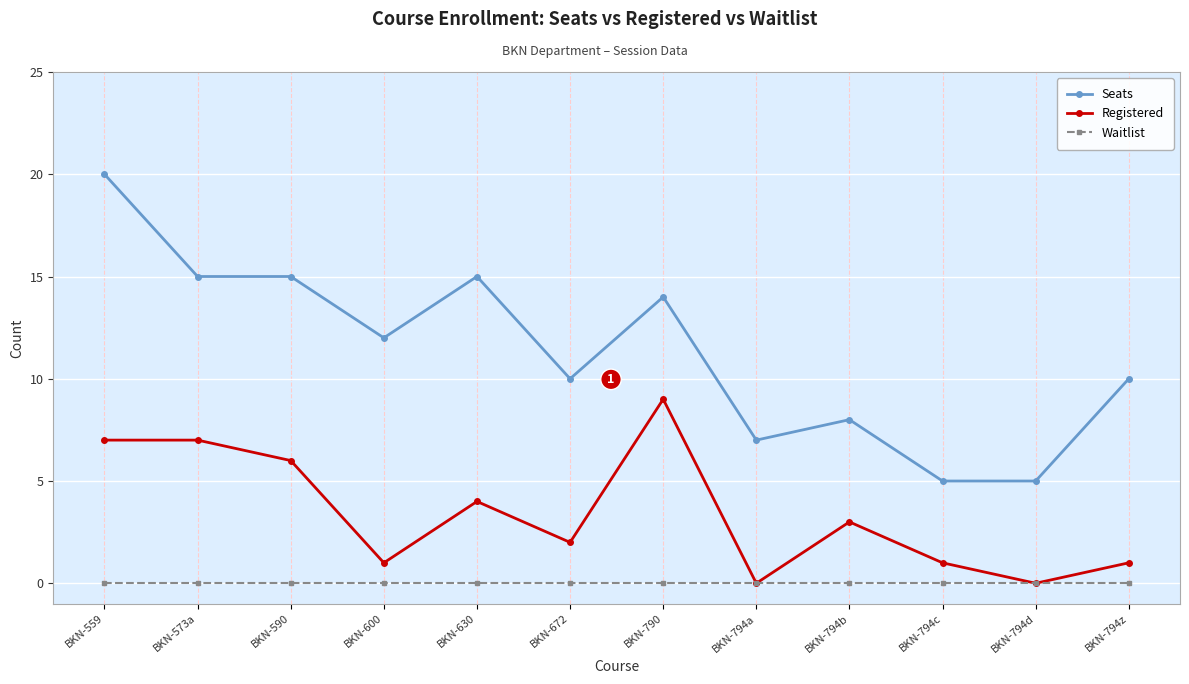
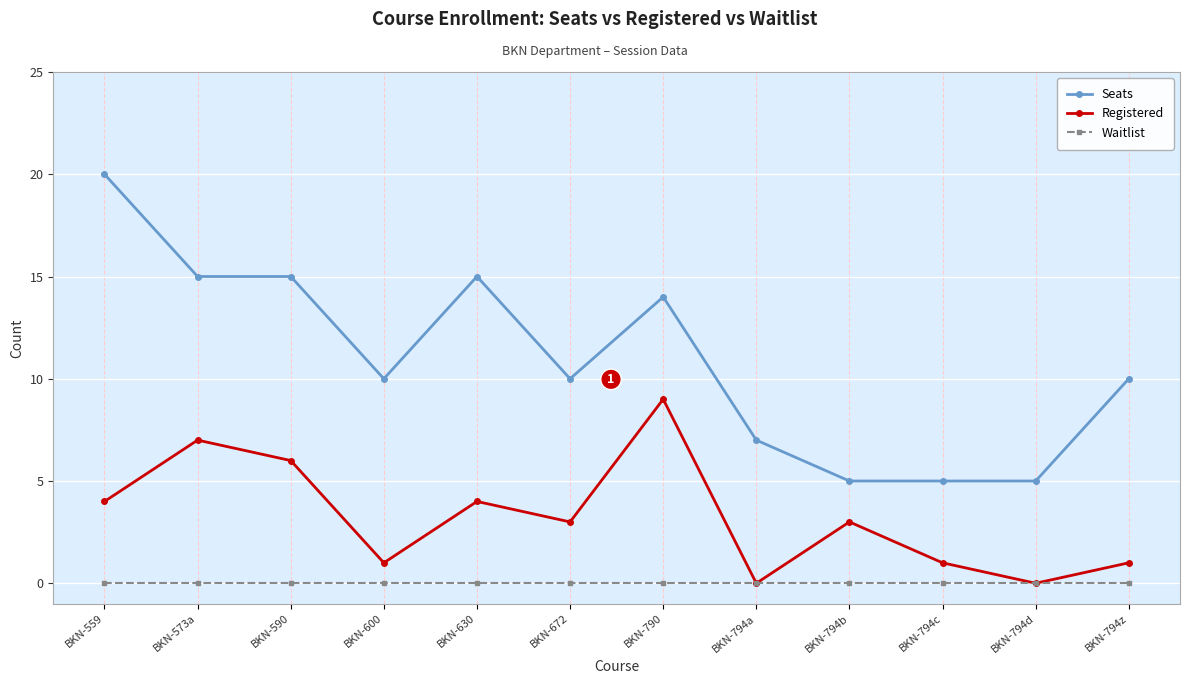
  {
    "Seats": {
      "BKN-559": 20,
      "BKN-573a": 15,
      "BKN-590": 15,
-     "BKN-600": 12,
+     "BKN-600": 10,
      "BKN-630": 15,
      "BKN-672": 10,
      "BKN-790": 14,
      "BKN-794a": 7,
-     "BKN-794b": 8,
+     "BKN-794b": 5,
      "BKN-794c": 5,
      "BKN-794d": 5,
      "BKN-794z": 10
    },
    "Registered": {
-     "BKN-559": 7,
+     "BKN-559": 4,
      "BKN-573a": 7,
      "BKN-590": 6,
      "BKN-600": 1,
      "BKN-630": 4,
-     "BKN-672": 2,
+     "BKN-672": 3,
      "BKN-790": 9,
      "BKN-794b": 3,
      "BKN-794c": 1,
      "BKN-794z": 1
    },
    "Waitlist": {
      "BKN-559": 0,
      "BKN-573a": 0,
      "BKN-590": 0,
      "BKN-600": 0,
      "BKN-630": 0,
      "BKN-672": 0,
      "BKN-790": 0,
      "BKN-794b": 0,
      "BKN-794c": 0,
      "BKN-794z": 0
    }
  }
